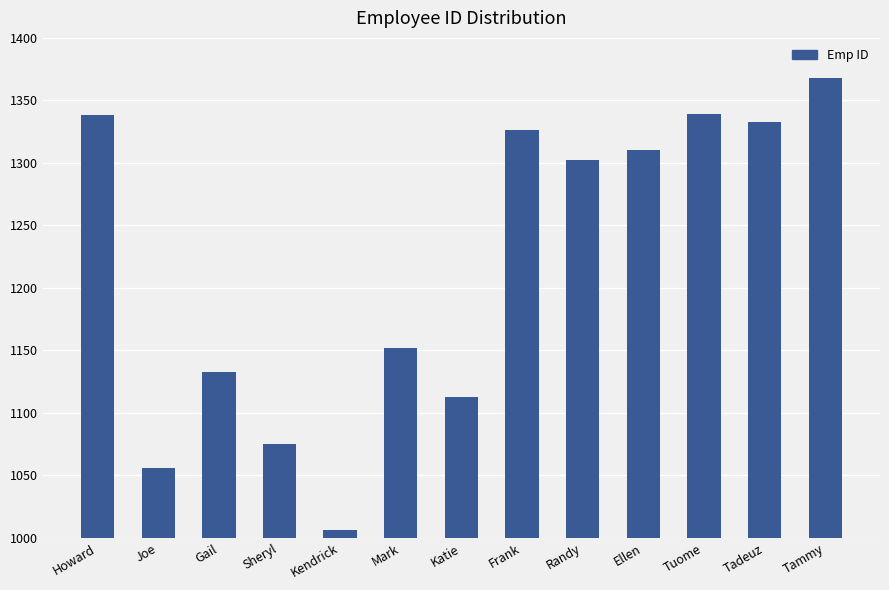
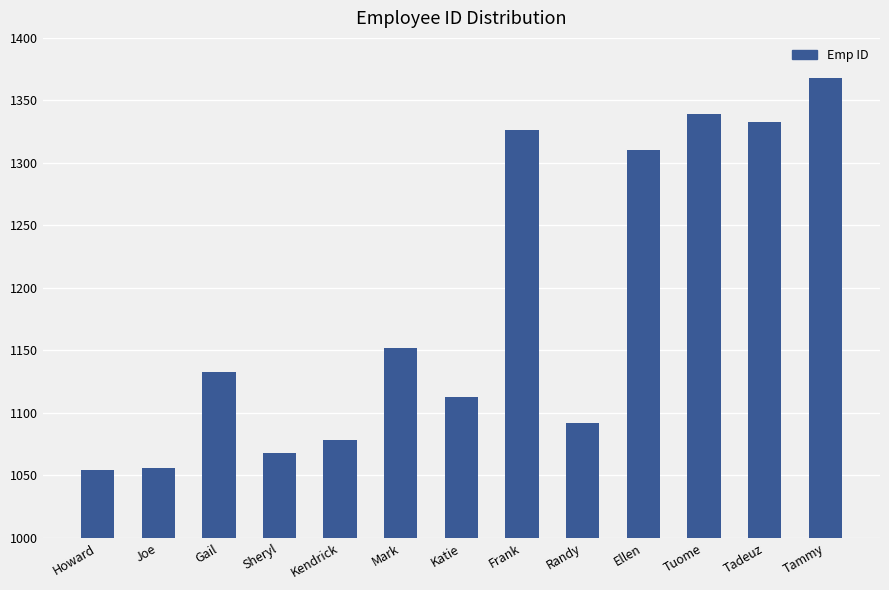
  {
-   "Howard": 1338,
+   "Howard": 1054,
    "Joe": 1056,
    "Gail": 1133,
-   "Sheryl": 1075,
-   "Kendrick": 1006,
+   "Sheryl": 1068,
+   "Kendrick": 1078,
    "Mark": 1152,
    "Katie": 1113,
    "Frank": 1326,
-   "Randy": 1302,
+   "Randy": 1092,
    "Ellen": 1310,
    "Tuome": 1339,
    "Tadeuz": 1333,
    "Tammy": 1368
  }
